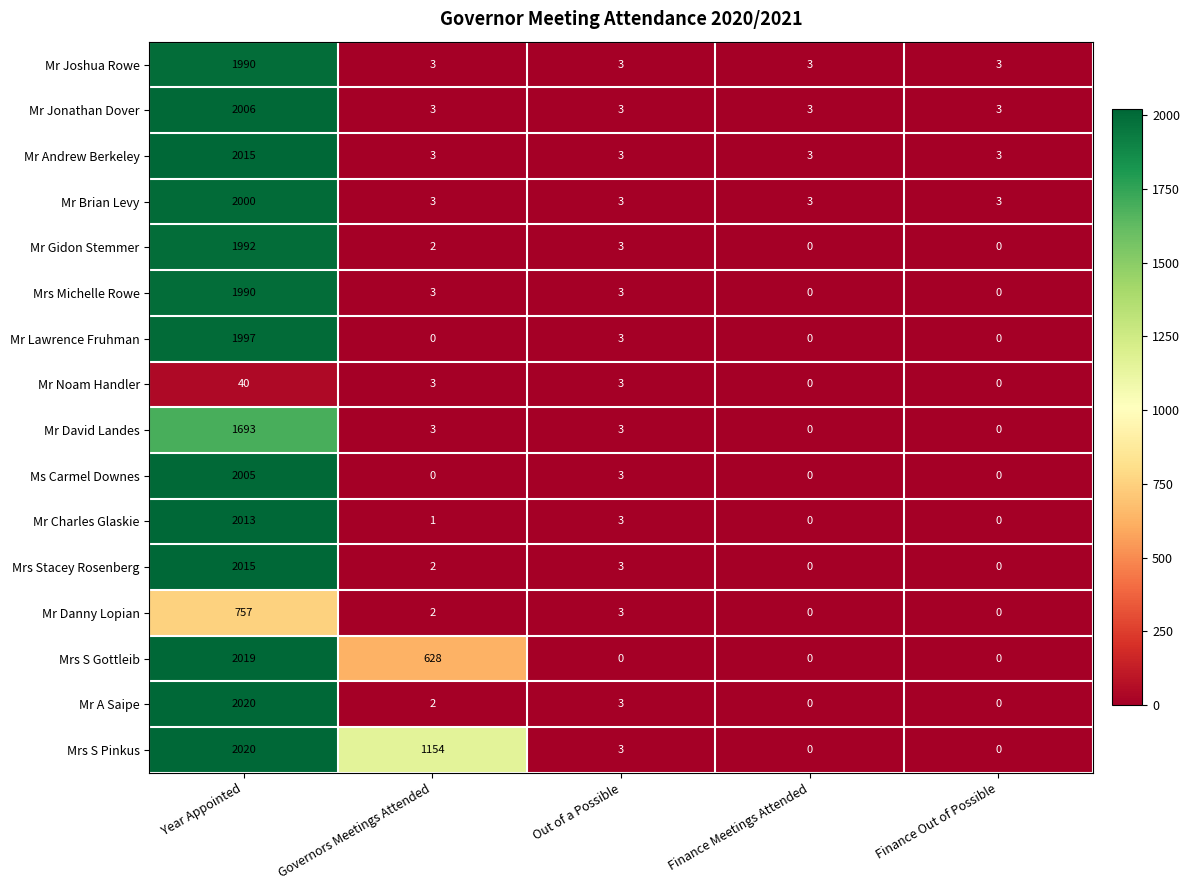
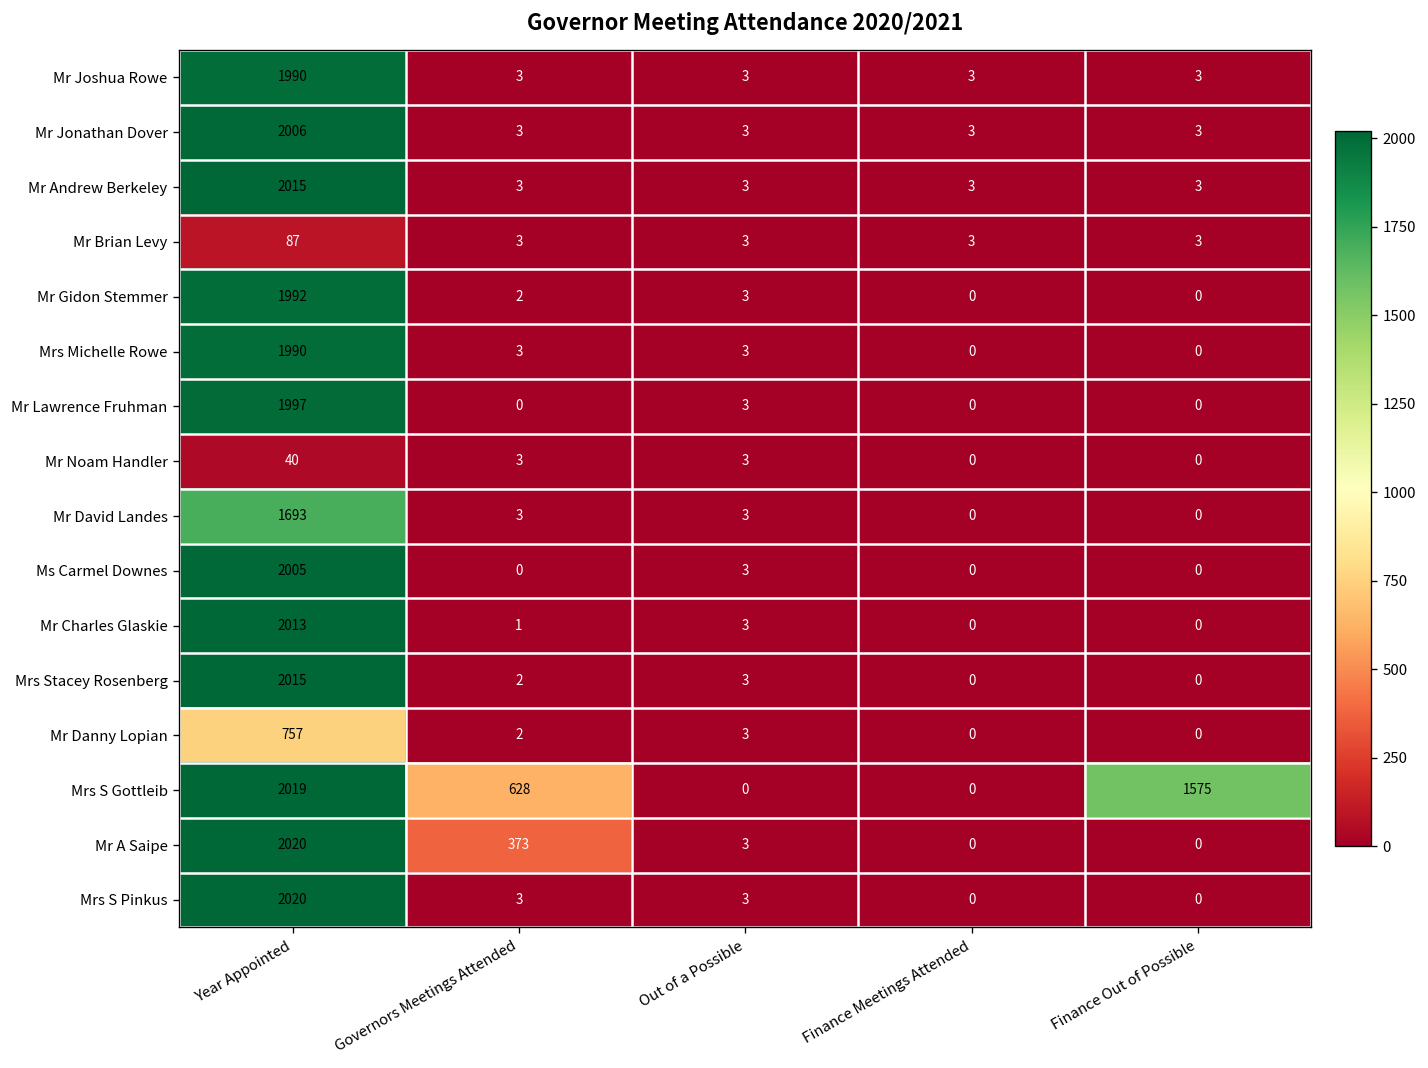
  {
    "Mr Joshua Rowe": {
      "Year Appointed": 1990,
      "Governors Meetings Attended": 3,
      "Out of a Possible": 3,
      "Finance Meetings Attended": 3,
      "Finance Out of Possible": 3
    },
    "Mr Jonathan Dover": {
      "Year Appointed": 2006,
      "Governors Meetings Attended": 3,
      "Out of a Possible": 3,
      "Finance Meetings Attended": 3,
      "Finance Out of Possible": 3
    },
    "Mr Andrew Berkeley": {
      "Year Appointed": 2015,
      "Governors Meetings Attended": 3,
      "Out of a Possible": 3,
      "Finance Meetings Attended": 3,
      "Finance Out of Possible": 3
    },
    "Mr Brian Levy": {
-     "Year Appointed": 2000,
+     "Year Appointed": 87,
      "Governors Meetings Attended": 3,
      "Out of a Possible": 3,
      "Finance Meetings Attended": 3,
      "Finance Out of Possible": 3
    },
    "Mr Gidon Stemmer": {
      "Year Appointed": 1992,
      "Governors Meetings Attended": 2,
      "Out of a Possible": 3,
      "Finance Meetings Attended": 0,
      "Finance Out of Possible": 0
    },
    "Mrs Michelle Rowe": {
      "Year Appointed": 1990,
      "Governors Meetings Attended": 3,
      "Out of a Possible": 3,
      "Finance Meetings Attended": 0,
      "Finance Out of Possible": 0
    },
    "Mr Lawrence Fruhman": {
      "Year Appointed": 1997,
      "Governors Meetings Attended": 0,
      "Out of a Possible": 3,
      "Finance Meetings Attended": 0,
      "Finance Out of Possible": 0
    },
    "Mr Noam Handler": {
      "Year Appointed": 40,
      "Governors Meetings Attended": 3,
      "Out of a Possible": 3,
      "Finance Meetings Attended": 0,
      "Finance Out of Possible": 0
    },
    "Mr David Landes": {
      "Year Appointed": 1693,
      "Governors Meetings Attended": 3,
      "Out of a Possible": 3,
      "Finance Meetings Attended": 0,
      "Finance Out of Possible": 0
    },
    "Ms Carmel Downes": {
      "Year Appointed": 2005,
      "Governors Meetings Attended": 0,
      "Out of a Possible": 3,
      "Finance Meetings Attended": 0,
      "Finance Out of Possible": 0
    },
    "Mr Charles Glaskie": {
      "Year Appointed": 2013,
      "Governors Meetings Attended": 1,
      "Out of a Possible": 3,
      "Finance Meetings Attended": 0,
      "Finance Out of Possible": 0
    },
    "Mrs Stacey Rosenberg": {
      "Year Appointed": 2015,
      "Governors Meetings Attended": 2,
      "Out of a Possible": 3,
      "Finance Meetings Attended": 0,
      "Finance Out of Possible": 0
    },
    "Mr Danny Lopian": {
      "Year Appointed": 757,
      "Governors Meetings Attended": 2,
      "Out of a Possible": 3,
      "Finance Meetings Attended": 0,
      "Finance Out of Possible": 0
    },
    "Mrs S Gottleib": {
      "Year Appointed": 2019,
      "Governors Meetings Attended": 628,
      "Out of a Possible": 0,
      "Finance Meetings Attended": 0,
-     "Finance Out of Possible": 0
+     "Finance Out of Possible": 1575
    },
    "Mr A Saipe": {
      "Year Appointed": 2020,
-     "Governors Meetings Attended": 2,
+     "Governors Meetings Attended": 373,
      "Out of a Possible": 3,
      "Finance Meetings Attended": 0,
      "Finance Out of Possible": 0
    },
    "Mrs S Pinkus": {
      "Year Appointed": 2020,
-     "Governors Meetings Attended": 1154,
+     "Governors Meetings Attended": 3,
      "Out of a Possible": 3,
      "Finance Meetings Attended": 0,
      "Finance Out of Possible": 0
    }
  }
